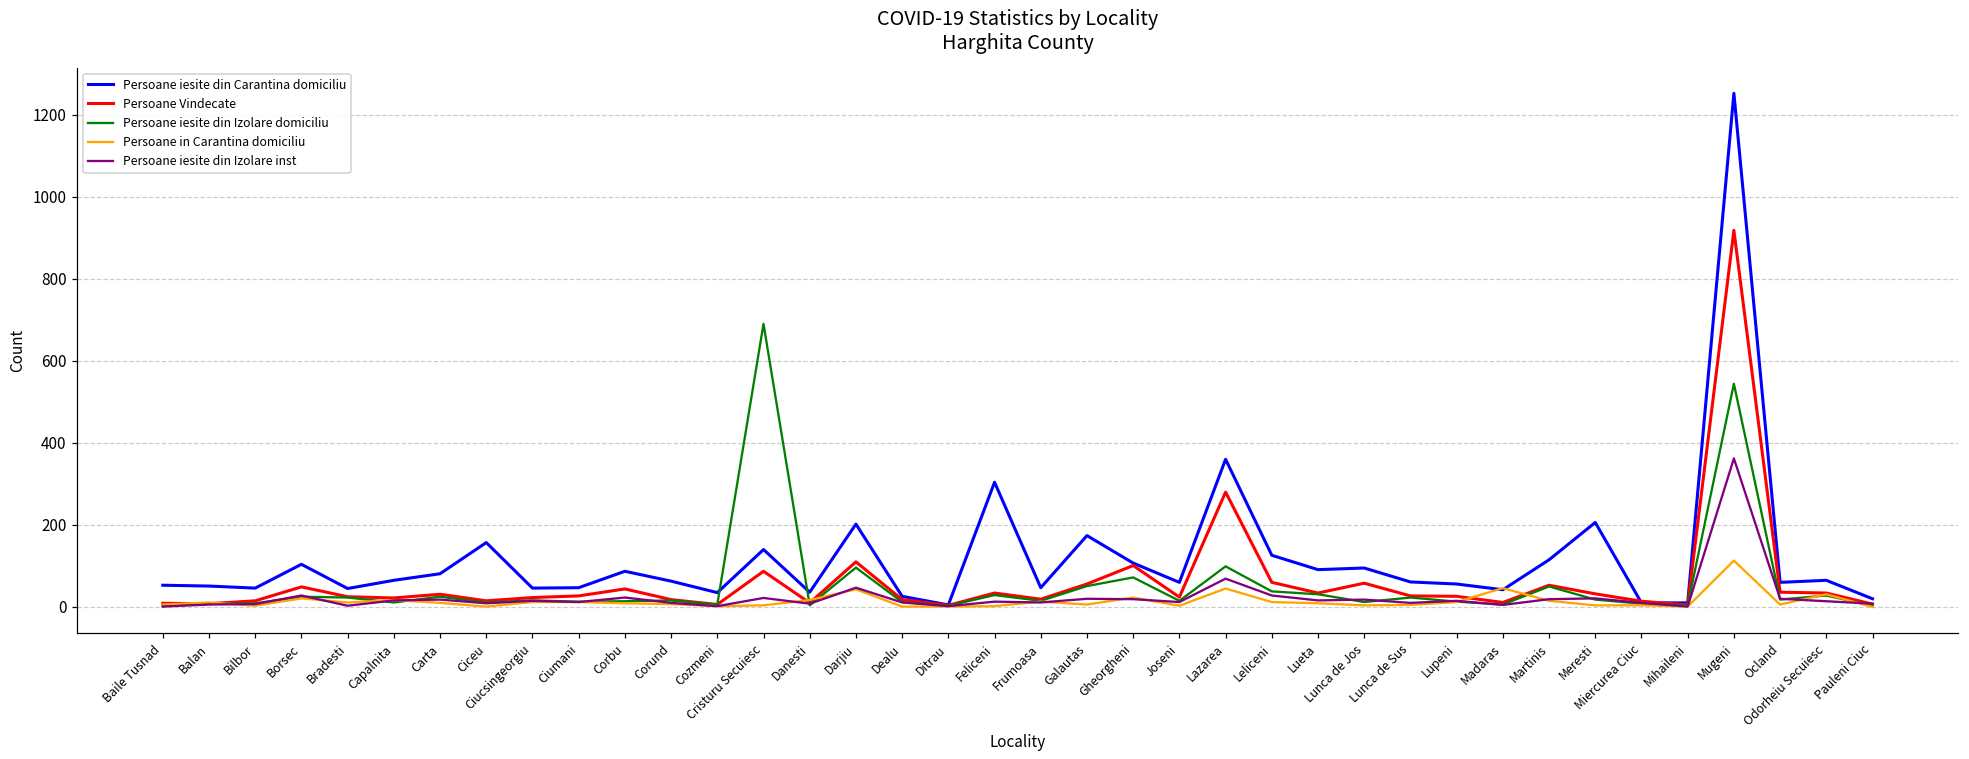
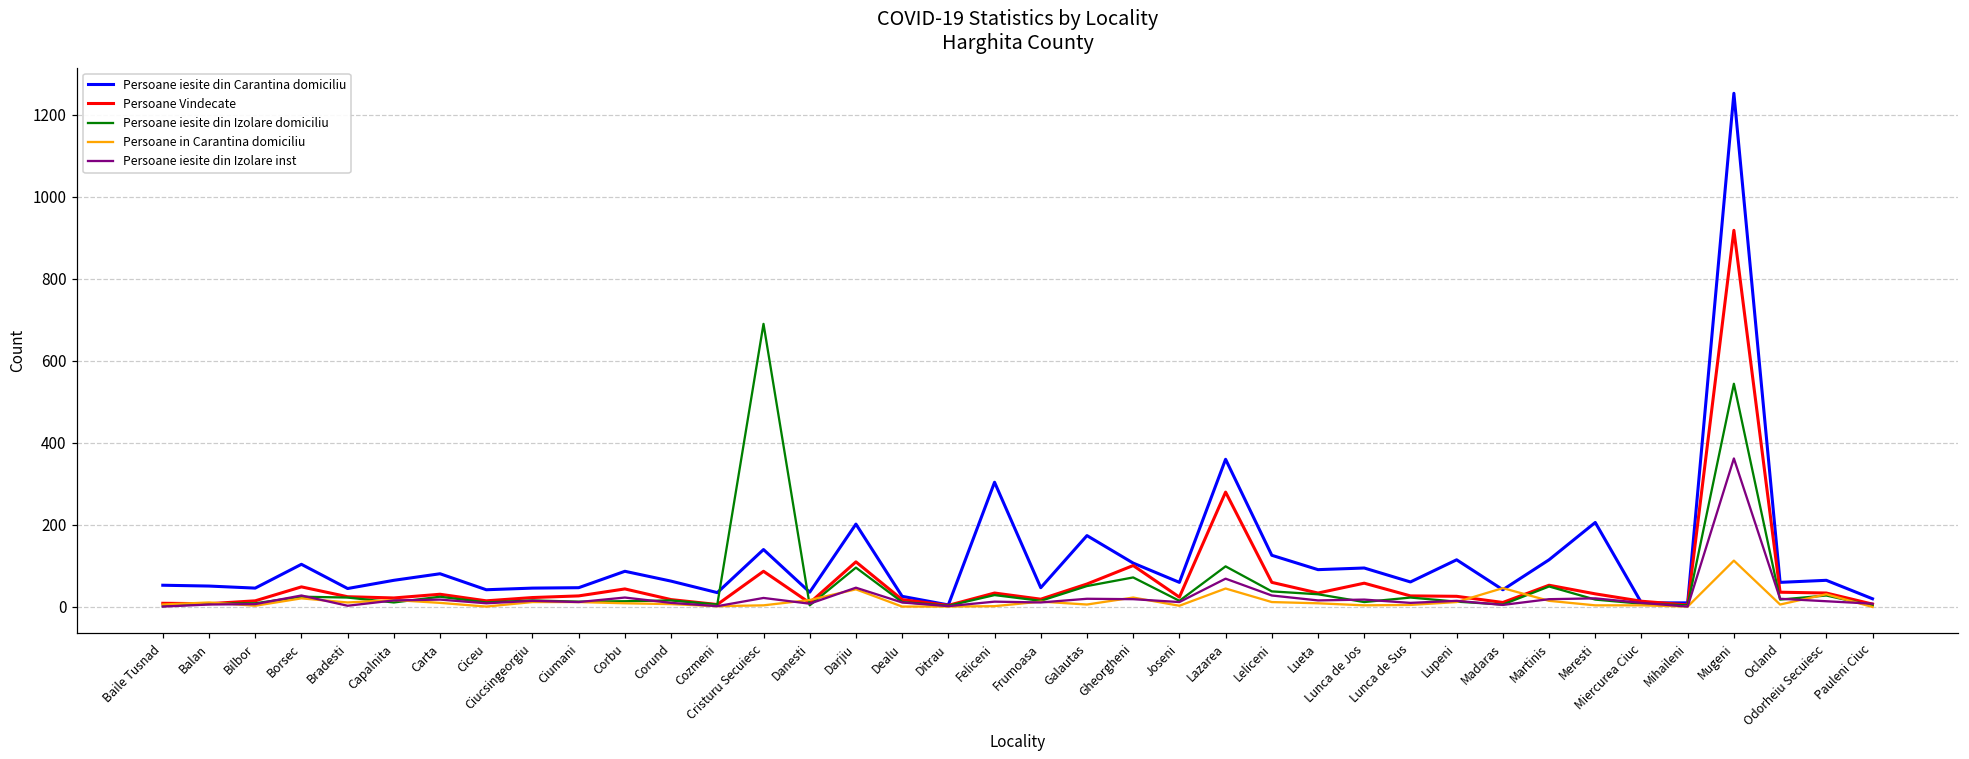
  {
    "Persoane iesite din Carantina domiciliu": {
      "Baile Tusnad": 50,
      "Balan": 50,
      "Bilbor": 50,
      "Borsec": 100,
      "Bradesti": 50,
      "Capalnita": 70,
      "Carta": 80,
-     "Ciceu": 160,
+     "Ciceu": 40,
      "Ciucsingeorgiu": 50,
      "Ciumani": 50,
      "Corbu": 90,
      "Corund": 60,
      "Cozmeni": 40,
      "Cristuru Secuiesc": 140,
      "Danesti": 40,
      "Darjiu": 200,
      "Dealu": 30,
      "Feliceni": 300,
      "Frumoasa": 50,
      "Galautas": 170,
      "Joseni": 60,
      "Lazarea": 360,
      "Leliceni": 130,
      "Lueta": 90,
      "Lunca de Jos": 100,
      "Lunca de Sus": 60,
-     "Lupeni": 60,
+     "Lupeni": 120,
      "Martinis": 120,
      "Meresti": 210,
      "Mugeni": 1250,
      "Ocland": 60,
      "Odorheiu Secuiesc": 70,
      "Pauleni Ciuc": 20
    },
    "Persoane Vindecate": {
      "Borsec": 50,
      "Ciucsingeorgiu": 20,
      "Ciumani": 30,
      "Corbu": 40,
      "Cristuru Secuiesc": 90,
      "Darjiu": 110,
      "Joseni": 20,
      "Lazarea": 280,
      "Leliceni": 60,
      "Lunca de Jos": 60,
      "Lupeni": 30,
      "Meresti": 30,
      "Mugeni": 920,
      "Ocland": 40
    },
    "Persoane iesite din Izolare domiciliu": {
      "Cristuru Secuiesc": 690,
      "Darjiu": 100,
      "Gheorgheni": 70,
      "Lazarea": 100,
      "Leliceni": 40,
      "Mugeni": 540
    },
    "Persoane in Carantina domiciliu": {
      "Bradesti": 10,
      "Carta": 10,
      "Ciceu": 0,
      "Cristuru Secuiesc": 0,
      "Danesti": 20,
      "Dealu": 0,
      "Feliceni": 0,
      "Galautas": 10,
      "Joseni": 0,
      "Lazarea": 50,
      "Leliceni": 10,
      "Lueta": 10,
      "Lunca de Jos": 0,
      "Meresti": 0,
      "Mugeni": 110,
      "Ocland": 10
    },
    "Persoane iesite din Izolare inst": {
      "Bradesti": 0,
      "Carta": 20,
      "Corbu": 20,
      "Cristuru Secuiesc": 20,
      "Feliceni": 10,
      "Galautas": 20,
      "Lazarea": 70,
      "Leliceni": 30,
      "Lueta": 20,
      "Mugeni": 360,
      "Odorheiu Secuiesc": 10
    }
  }
